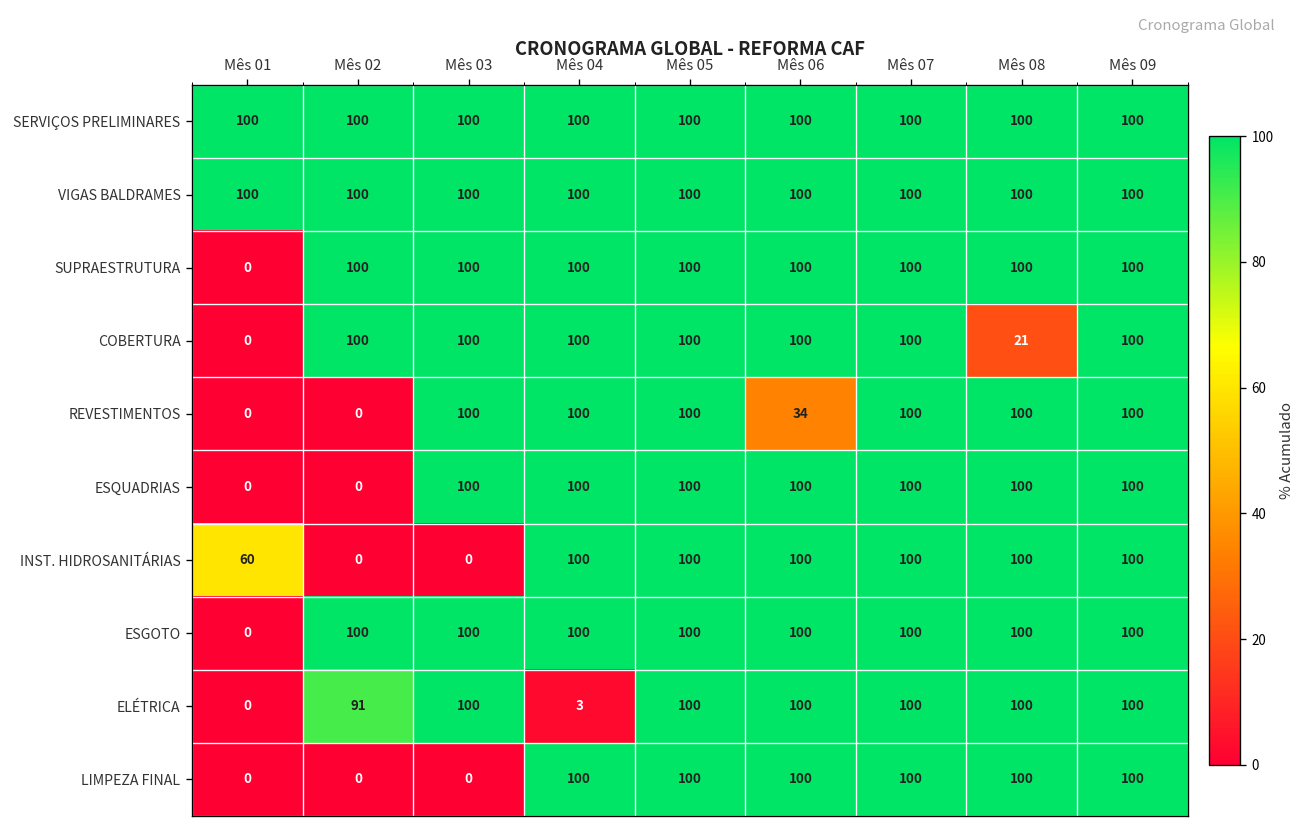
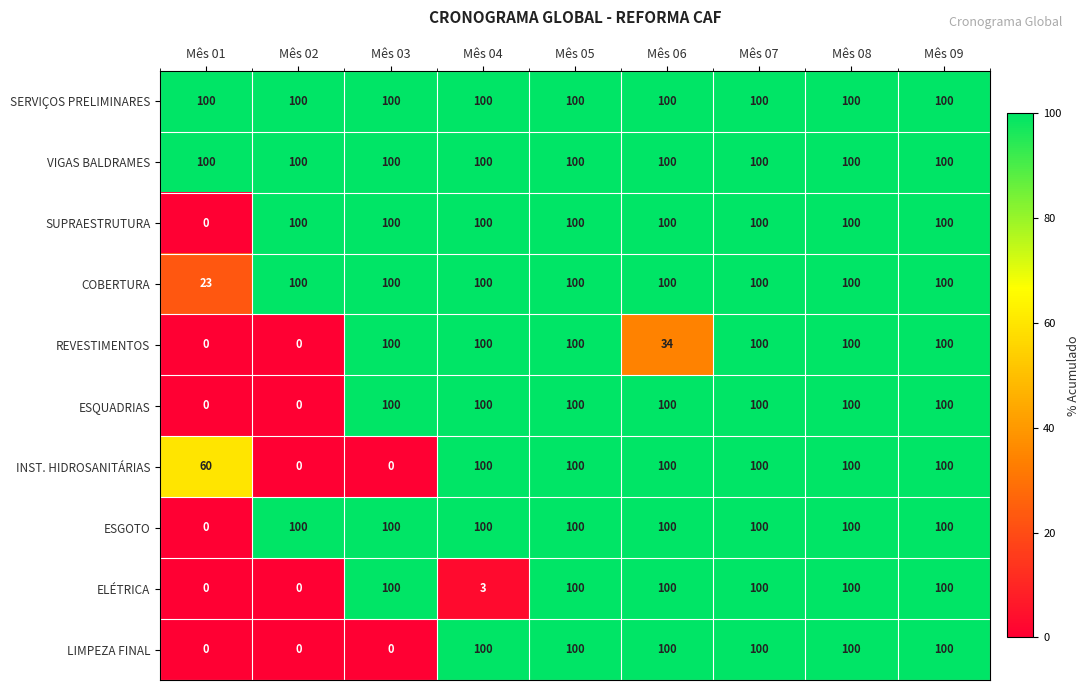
  {
    "SERVIÇOS PRELIMINARES": {
      "Mês 01": 100,
      "Mês 02": 100,
      "Mês 03": 100,
      "Mês 04": 100,
      "Mês 05": 100,
      "Mês 06": 100,
      "Mês 07": 100,
      "Mês 08": 100,
      "Mês 09": 100
    },
    "VIGAS BALDRAMES": {
      "Mês 01": 100,
      "Mês 02": 100,
      "Mês 03": 100,
      "Mês 04": 100,
      "Mês 05": 100,
      "Mês 06": 100,
      "Mês 07": 100,
      "Mês 08": 100,
      "Mês 09": 100
    },
    "SUPRAESTRUTURA": {
      "Mês 01": 0,
      "Mês 02": 100,
      "Mês 03": 100,
      "Mês 04": 100,
      "Mês 05": 100,
      "Mês 06": 100,
      "Mês 07": 100,
      "Mês 08": 100,
      "Mês 09": 100
    },
    "COBERTURA": {
-     "Mês 01": 0,
+     "Mês 01": 23,
      "Mês 02": 100,
      "Mês 03": 100,
      "Mês 04": 100,
      "Mês 05": 100,
      "Mês 06": 100,
      "Mês 07": 100,
-     "Mês 08": 21,
+     "Mês 08": 100,
      "Mês 09": 100
    },
    "REVESTIMENTOS": {
      "Mês 01": 0,
      "Mês 02": 0,
      "Mês 03": 100,
      "Mês 04": 100,
      "Mês 05": 100,
      "Mês 06": 34,
      "Mês 07": 100,
      "Mês 08": 100,
      "Mês 09": 100
    },
    "ESQUADRIAS": {
      "Mês 01": 0,
      "Mês 02": 0,
      "Mês 03": 100,
      "Mês 04": 100,
      "Mês 05": 100,
      "Mês 06": 100,
      "Mês 07": 100,
      "Mês 08": 100,
      "Mês 09": 100
    },
    "INST. HIDROSANITÁRIAS": {
      "Mês 01": 60,
      "Mês 02": 0,
      "Mês 03": 0,
      "Mês 04": 100,
      "Mês 05": 100,
      "Mês 06": 100,
      "Mês 07": 100,
      "Mês 08": 100,
      "Mês 09": 100
    },
    "ESGOTO": {
      "Mês 01": 0,
      "Mês 02": 100,
      "Mês 03": 100,
      "Mês 04": 100,
      "Mês 05": 100,
      "Mês 06": 100,
      "Mês 07": 100,
      "Mês 08": 100,
      "Mês 09": 100
    },
    "ELÉTRICA": {
      "Mês 01": 0,
-     "Mês 02": 91,
+     "Mês 02": 0,
      "Mês 03": 100,
      "Mês 04": 3,
      "Mês 05": 100,
      "Mês 06": 100,
      "Mês 07": 100,
      "Mês 08": 100,
      "Mês 09": 100
    },
    "LIMPEZA FINAL": {
      "Mês 01": 0,
      "Mês 02": 0,
      "Mês 03": 0,
      "Mês 04": 100,
      "Mês 05": 100,
      "Mês 06": 100,
      "Mês 07": 100,
      "Mês 08": 100,
      "Mês 09": 100
    }
  }
